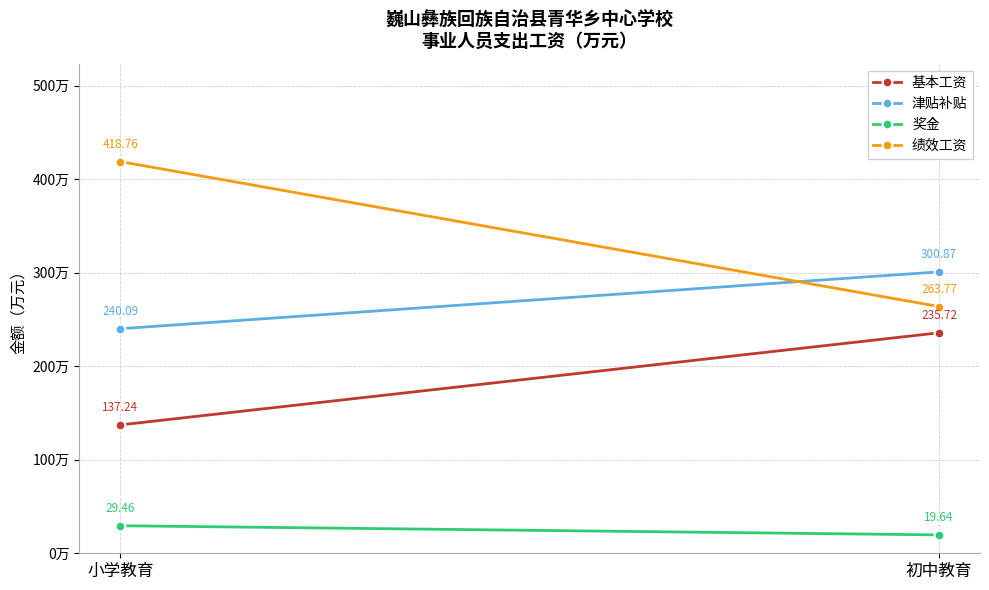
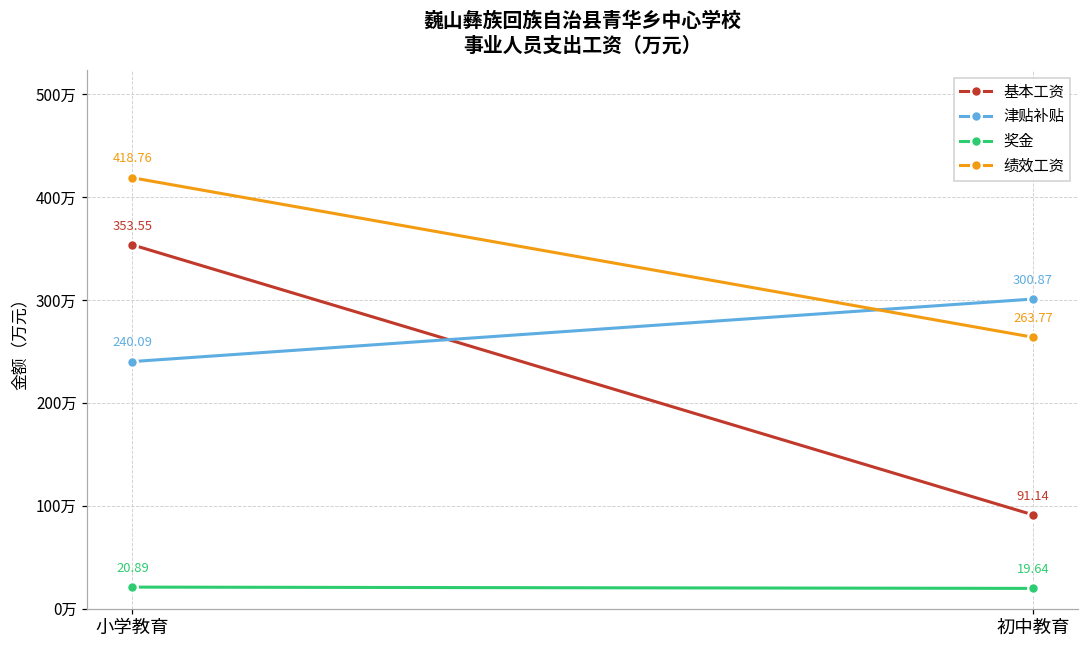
  {
    "基本工资": {
-     "小学教育": 137.24,
-     "初中教育": 235.72
+     "小学教育": 353.55,
+     "初中教育": 91.14
    },
    "津贴补贴": {
      "小学教育": 240.09,
      "初中教育": 300.87
    },
    "奖金": {
-     "小学教育": 29.46,
+     "小学教育": 20.89,
      "初中教育": 19.64
    },
    "绩效工资": {
      "小学教育": 418.76,
      "初中教育": 263.77
    }
  }
